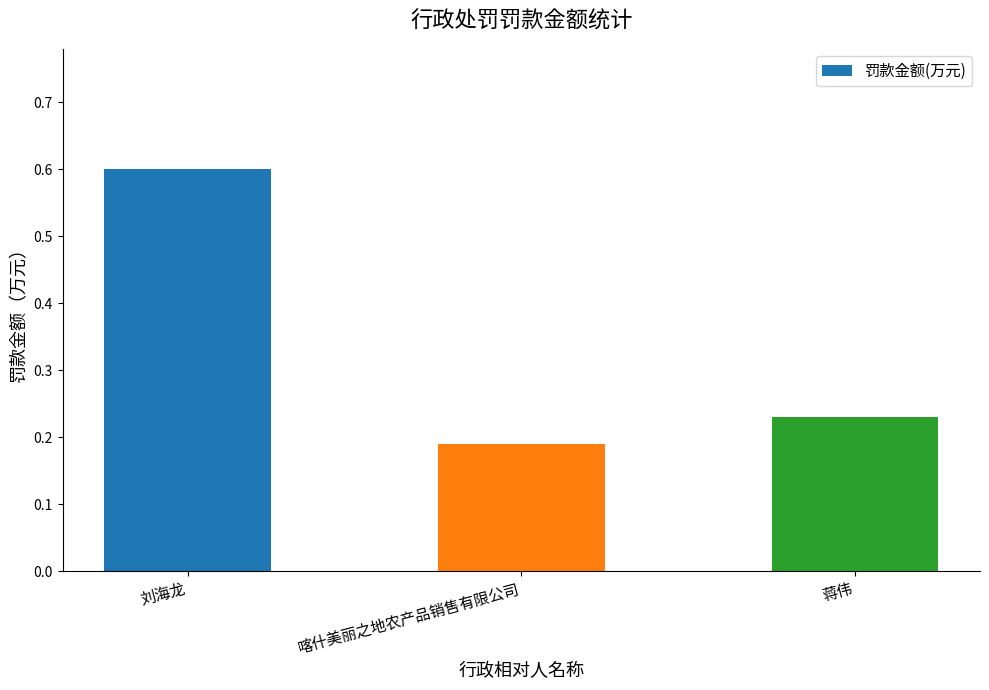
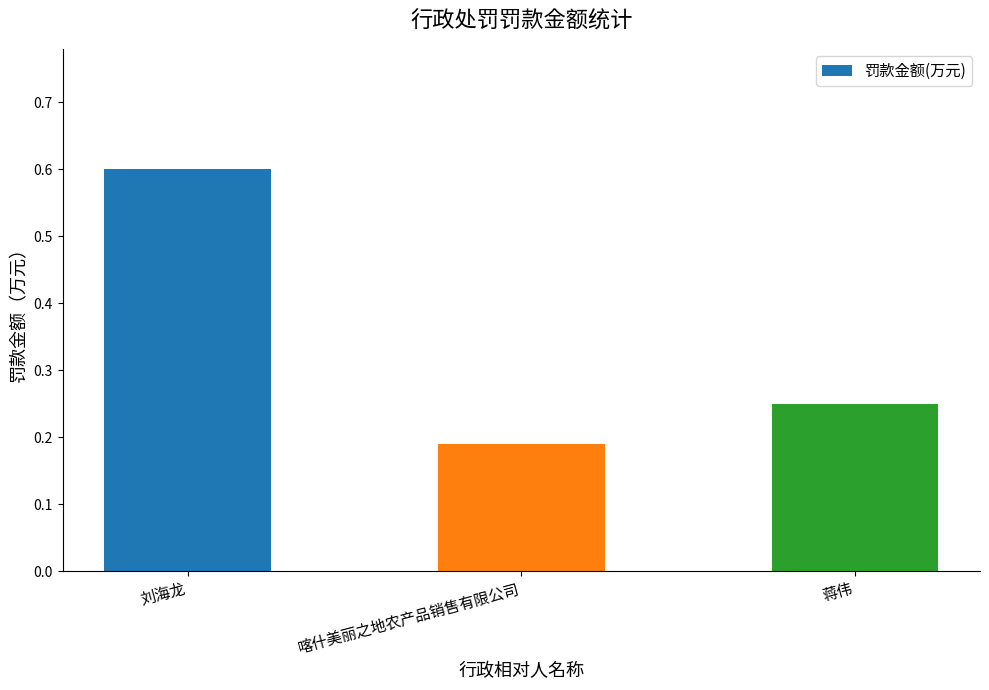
  {
    "刘海龙": 0.60,
    "喀什美丽之地农产品销售有限公司": 0.19,
-   "蒋伟": 0.23
+   "蒋伟": 0.25
  }
